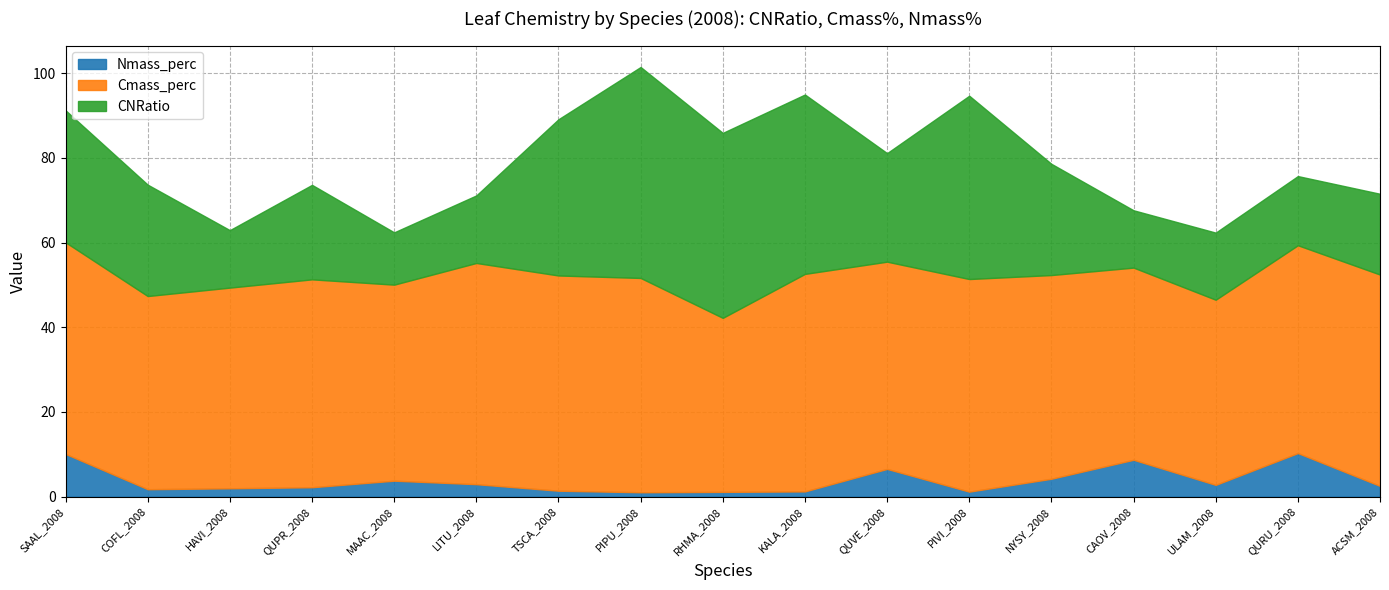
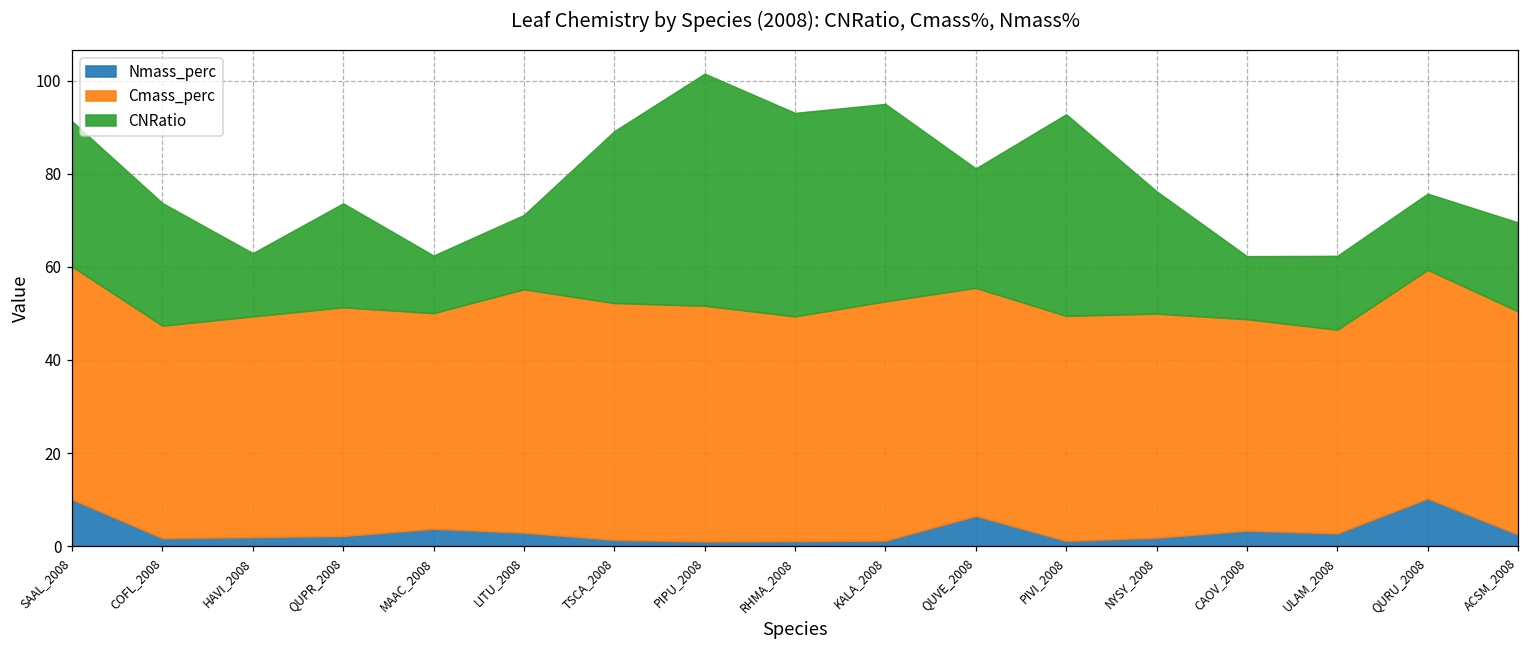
  {
    "Nmass_perc": {
      "SAAL_2008": 10,
      "COFL_2008": 2,
      "HAVI_2008": 2,
      "QUPR_2008": 2,
      "MAAC_2008": 4,
      "LITU_2008": 3,
      "TSCA_2008": 1,
      "PIPU_2008": 1,
      "RHMA_2008": 1,
      "KALA_2008": 1,
      "QUVE_2008": 7,
      "PIVI_2008": 1,
-     "NYSY_2008": 4,
-     "CAOV_2008": 9,
+     "NYSY_2008": 2,
+     "CAOV_2008": 3,
      "ULAM_2008": 3,
      "QURU_2008": 10,
      "ACSM_2008": 3
    },
    "Cmass_perc": {
      "SAAL_2008": 50,
      "COFL_2008": 46,
      "HAVI_2008": 47,
      "QUPR_2008": 49,
      "MAAC_2008": 46,
      "LITU_2008": 52,
      "TSCA_2008": 51,
      "PIPU_2008": 51,
-     "RHMA_2008": 41,
+     "RHMA_2008": 48,
      "KALA_2008": 51,
      "QUVE_2008": 49,
-     "PIVI_2008": 50,
+     "PIVI_2008": 48,
      "NYSY_2008": 48,
      "CAOV_2008": 45,
      "ULAM_2008": 44,
      "QURU_2008": 49,
-     "ACSM_2008": 50
+     "ACSM_2008": 48
    },
    "CNRatio": {
      "SAAL_2008": 31,
      "COFL_2008": 26,
      "HAVI_2008": 14,
      "QUPR_2008": 22,
      "MAAC_2008": 12,
      "LITU_2008": 16,
      "TSCA_2008": 37,
      "PIPU_2008": 50,
      "RHMA_2008": 44,
      "KALA_2008": 42,
      "QUVE_2008": 26,
      "PIVI_2008": 43,
      "NYSY_2008": 26,
      "CAOV_2008": 14,
      "ULAM_2008": 16,
      "QURU_2008": 16,
      "ACSM_2008": 19
    }
  }
